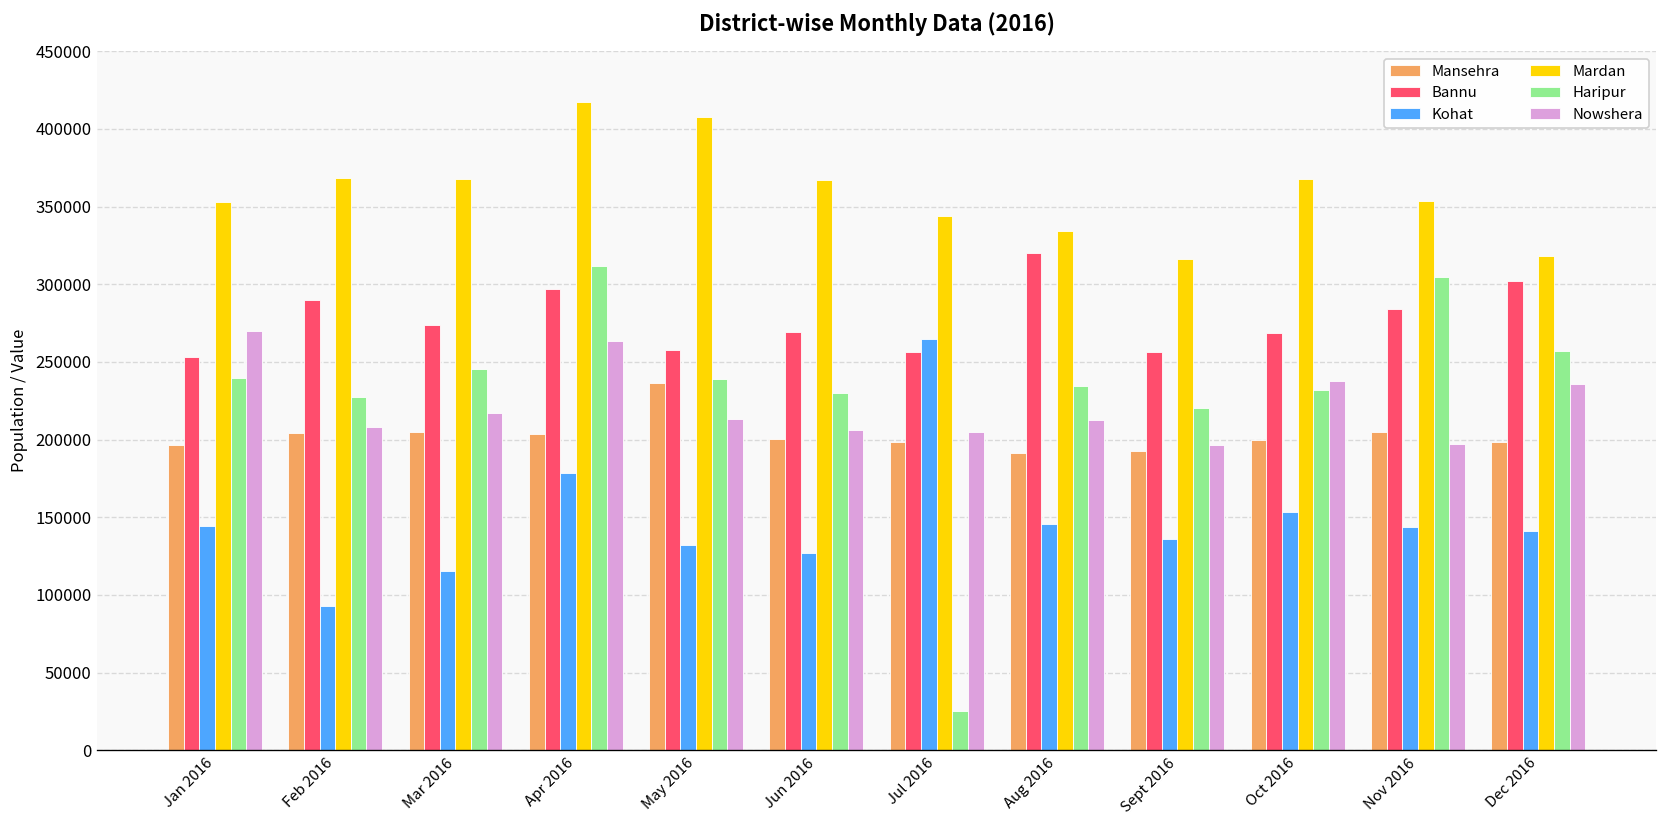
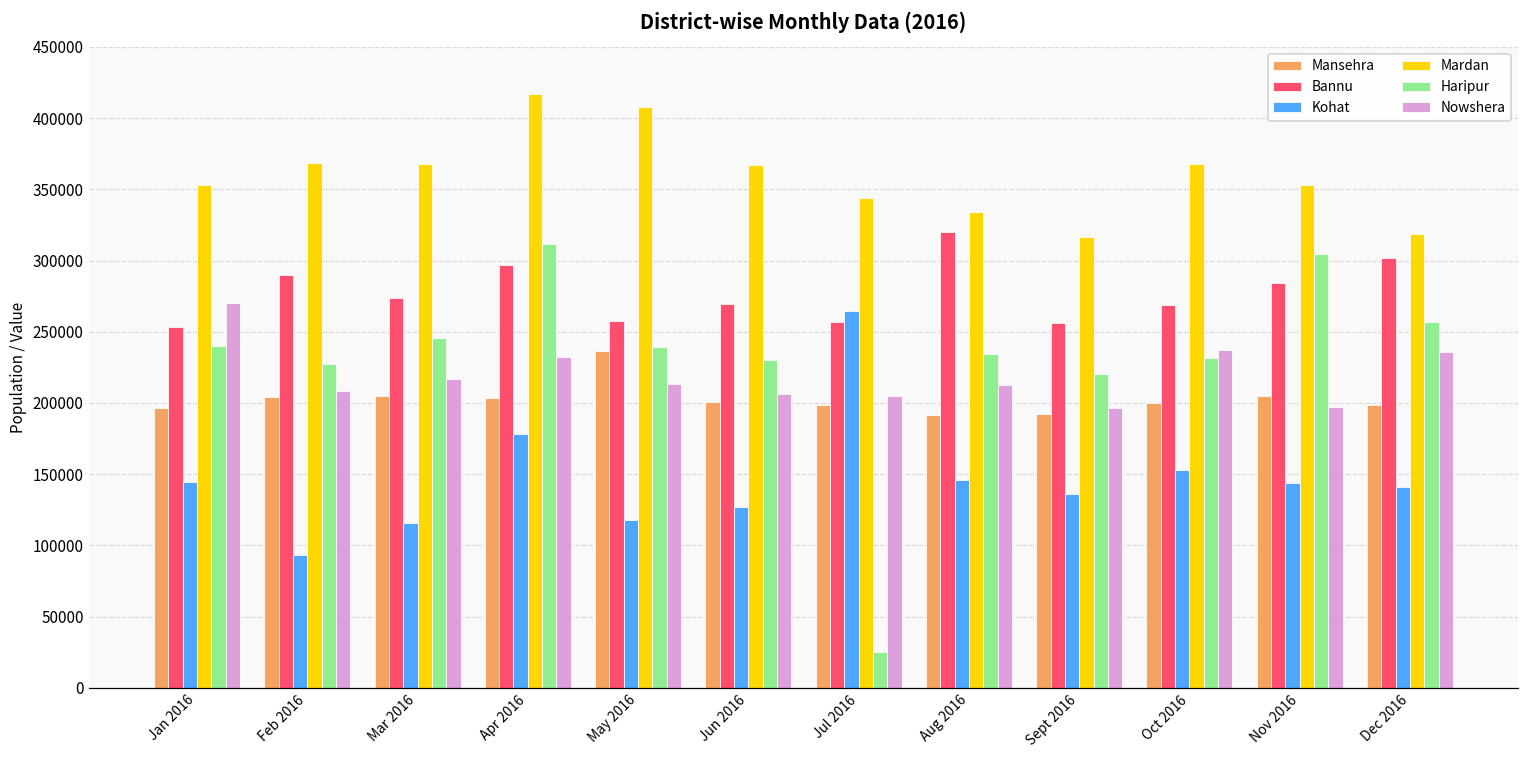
  {
    "Mansehra": {
      "Jan 2016": 196000,
      "Feb 2016": 205000,
      "Mar 2016": 205000,
      "Apr 2016": 203000,
      "May 2016": 237000,
      "Jun 2016": 201000,
      "Jul 2016": 199000,
      "Aug 2016": 191000,
      "Sept 2016": 192000,
      "Oct 2016": 200000,
      "Nov 2016": 205000,
      "Dec 2016": 199000
    },
    "Bannu": {
      "Jan 2016": 253000,
      "Feb 2016": 290000,
      "Mar 2016": 274000,
      "Apr 2016": 297000,
      "May 2016": 258000,
      "Jun 2016": 270000,
      "Jul 2016": 257000,
      "Aug 2016": 320000,
      "Sept 2016": 256000,
      "Oct 2016": 269000,
      "Nov 2016": 284000,
      "Dec 2016": 302000
    },
    "Kohat": {
      "Jan 2016": 144000,
      "Feb 2016": 93000,
      "Mar 2016": 116000,
      "Apr 2016": 178000,
-     "May 2016": 132000,
+     "May 2016": 118000,
      "Jun 2016": 127000,
      "Jul 2016": 265000,
      "Aug 2016": 146000,
      "Sept 2016": 136000,
      "Oct 2016": 153000,
      "Nov 2016": 144000,
      "Dec 2016": 141000
    },
    "Mardan": {
      "Jan 2016": 353000,
      "Feb 2016": 368000,
      "Mar 2016": 368000,
      "Apr 2016": 417000,
      "May 2016": 408000,
      "Jun 2016": 367000,
      "Jul 2016": 344000,
      "Aug 2016": 334000,
      "Sept 2016": 316000,
      "Oct 2016": 368000,
      "Nov 2016": 353000,
      "Dec 2016": 318000
    },
    "Haripur": {
      "Jan 2016": 240000,
      "Feb 2016": 227000,
      "Mar 2016": 245000,
      "Apr 2016": 312000,
      "May 2016": 239000,
      "Jun 2016": 230000,
      "Jul 2016": 25000,
      "Aug 2016": 234000,
      "Sept 2016": 220000,
      "Oct 2016": 232000,
      "Nov 2016": 305000,
      "Dec 2016": 257000
    },
    "Nowshera": {
      "Jan 2016": 270000,
      "Feb 2016": 208000,
      "Mar 2016": 217000,
-     "Apr 2016": 264000,
+     "Apr 2016": 232000,
      "May 2016": 213000,
      "Jun 2016": 206000,
      "Jul 2016": 205000,
      "Aug 2016": 213000,
      "Sept 2016": 196000,
      "Oct 2016": 237000,
      "Nov 2016": 197000,
      "Dec 2016": 236000
    }
  }
